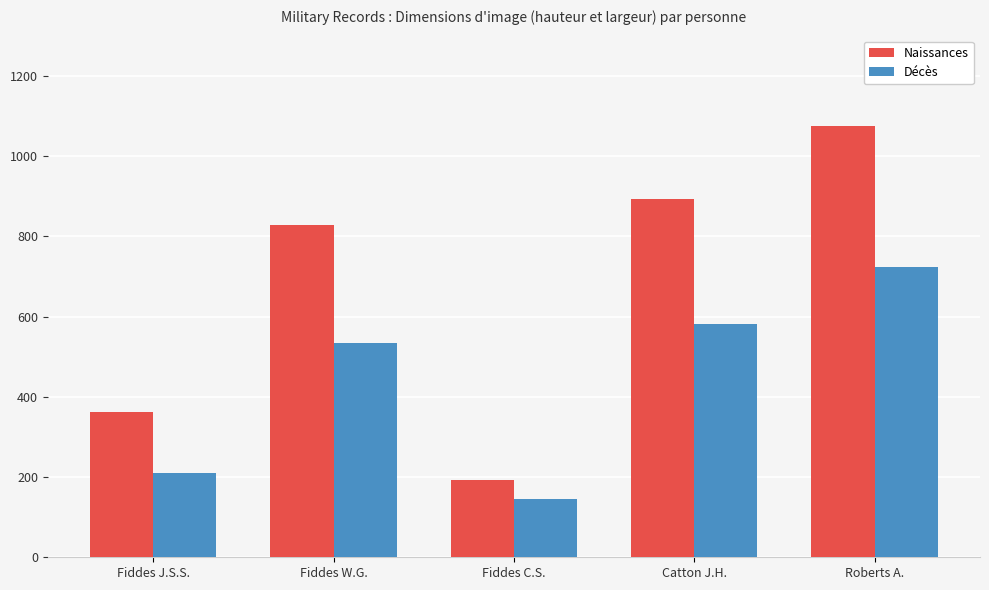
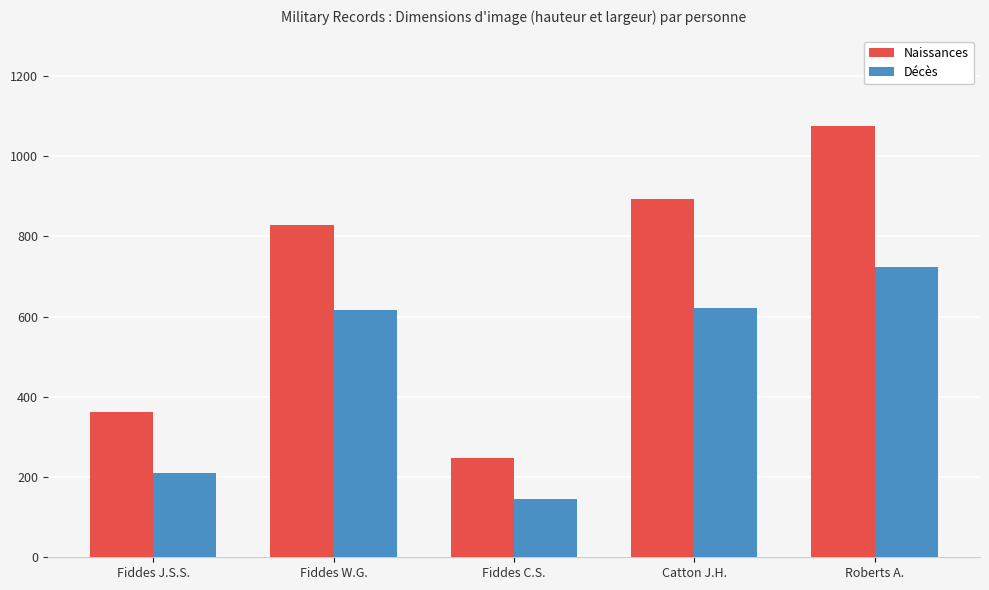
  {
    "Naissances": {
      "Fiddes J.S.S.": 360,
      "Fiddes W.G.": 830,
-     "Fiddes C.S.": 190,
+     "Fiddes C.S.": 250,
      "Catton J.H.": 890,
      "Roberts A.": 1080
    },
    "Décès": {
      "Fiddes J.S.S.": 210,
-     "Fiddes W.G.": 540,
+     "Fiddes W.G.": 620,
      "Fiddes C.S.": 150,
-     "Catton J.H.": 580,
+     "Catton J.H.": 620,
      "Roberts A.": 720
    }
  }
